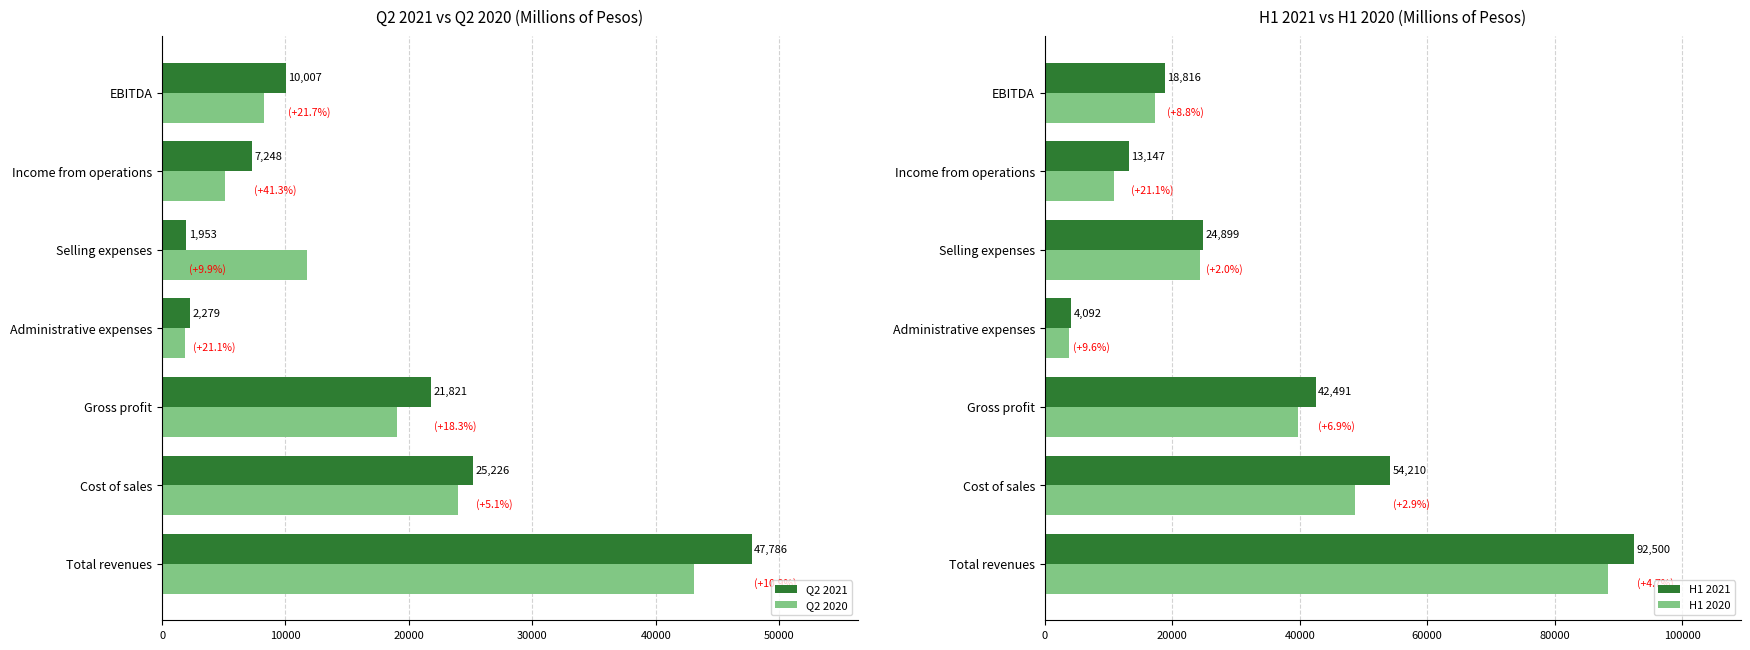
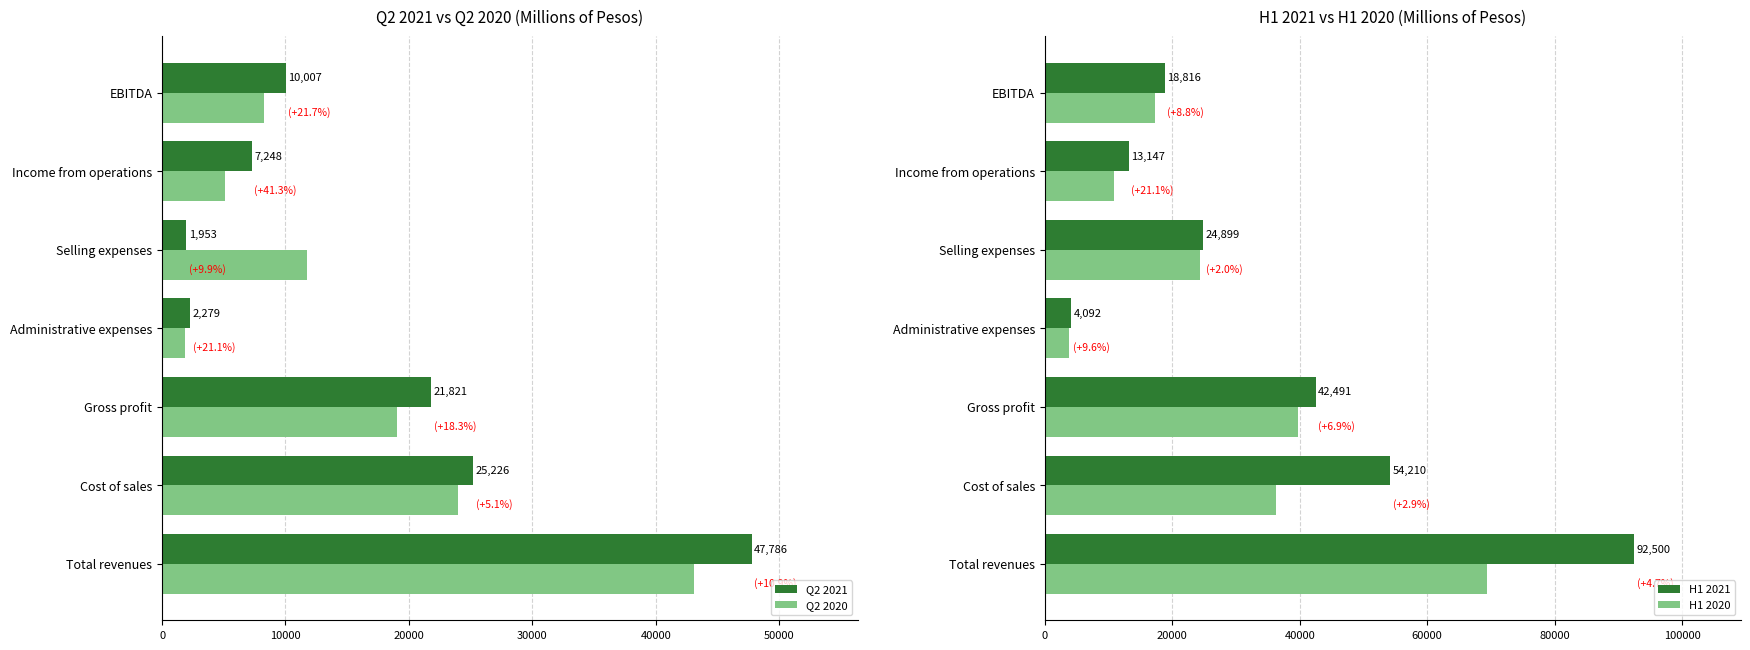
  {
    "Q2 2021 vs Q2 2020 (Millions of Pesos)": {
      "Q2 2021": {
        "EBITDA": "10,007",
        "Income from operations": "7,248",
        "Selling expenses": "1,953",
        "Administrative expenses": "2,279",
        "Gross profit": "21,821",
        "Cost of sales": "25,226",
        "Total revenues": "47,786"
      },
      "Q2 2020": {
        "Income from operations": "5100",
        "Gross profit": "19100",
        "Total revenues": "43100"
      }
    },
    "H1 2021 vs H1 2020 (Millions of Pesos)": {
      "H1 2021": {
        "EBITDA": "18,816",
        "Income from operations": "13,147",
        "Selling expenses": "24,899",
        "Administrative expenses": "4,092",
        "Gross profit": "42,491",
        "Cost of sales": "54,210",
        "Total revenues": "92,500"
      },
      "H1 2020": {
-       "Cost of sales": "49000",
-       "Total revenues": "88000"
+       "Cost of sales": "36000",
+       "Total revenues": "69000"
      }
    }
  }
